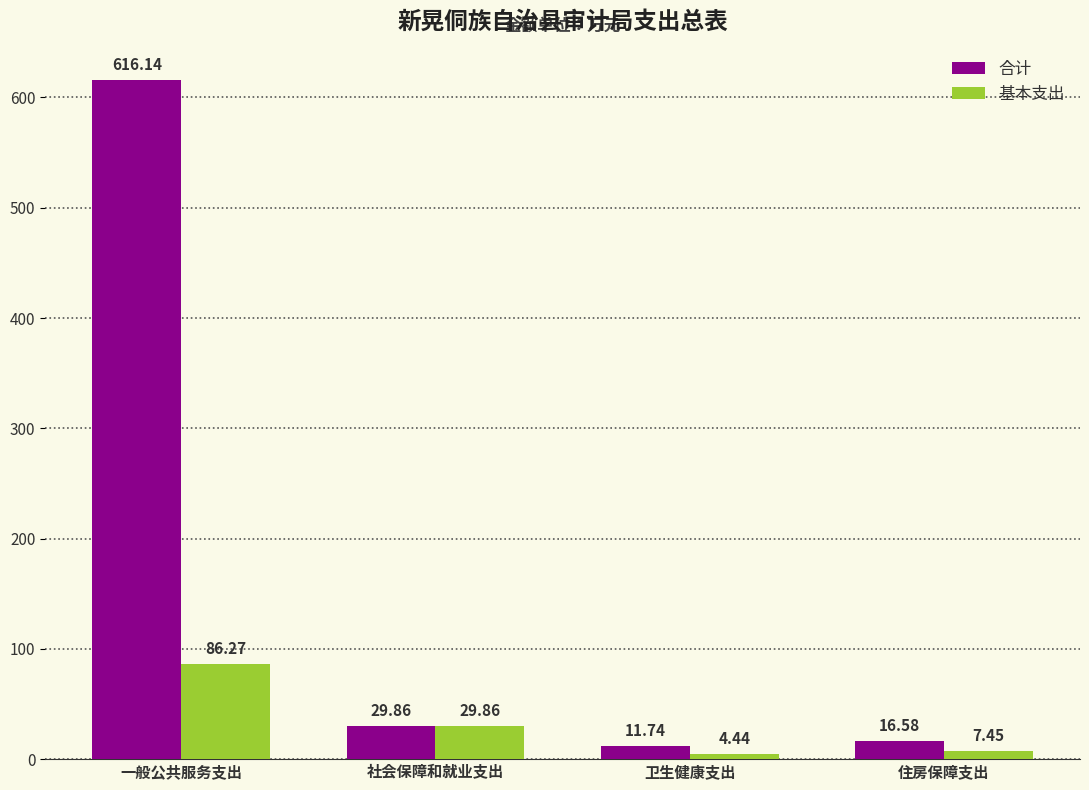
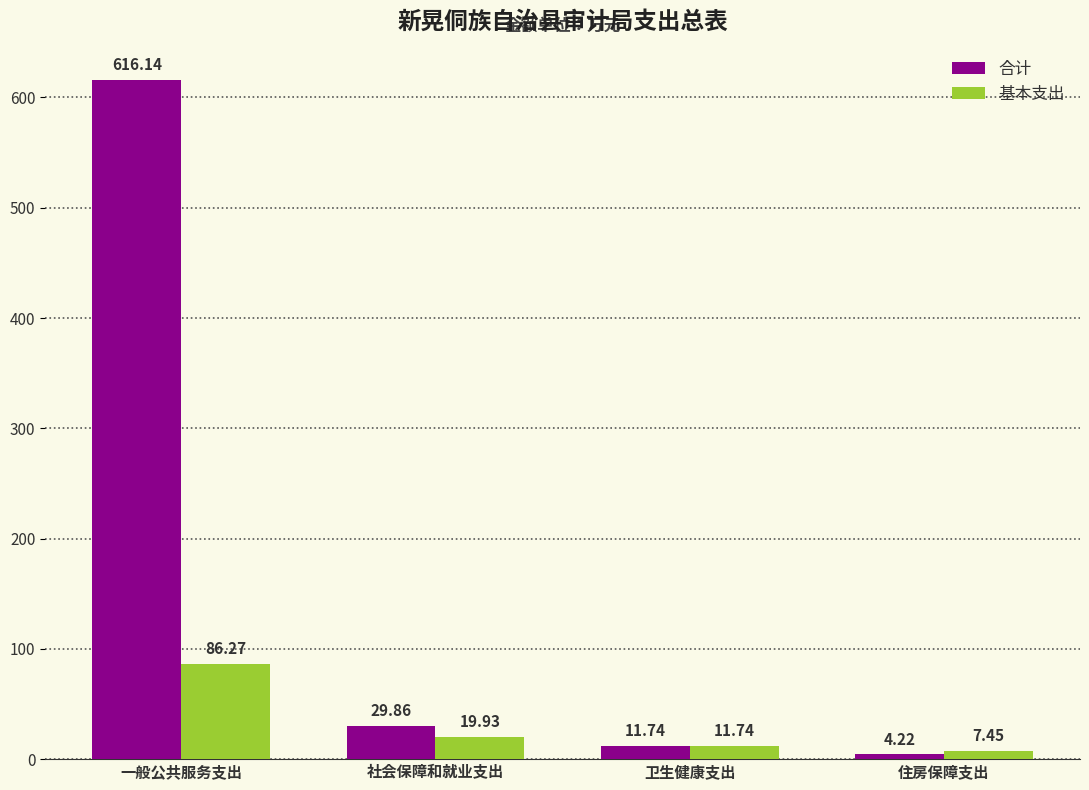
  {
    "合计": {
      "一般公共服务支出": 616.14,
      "社会保障和就业支出": 29.86,
      "卫生健康支出": 11.74,
-     "住房保障支出": 16.58
+     "住房保障支出": 4.22
    },
    "基本支出": {
      "一般公共服务支出": 86.27,
-     "社会保障和就业支出": 29.86,
-     "卫生健康支出": 4.44,
+     "社会保障和就业支出": 19.93,
+     "卫生健康支出": 11.74,
      "住房保障支出": 7.45
    }
  }
